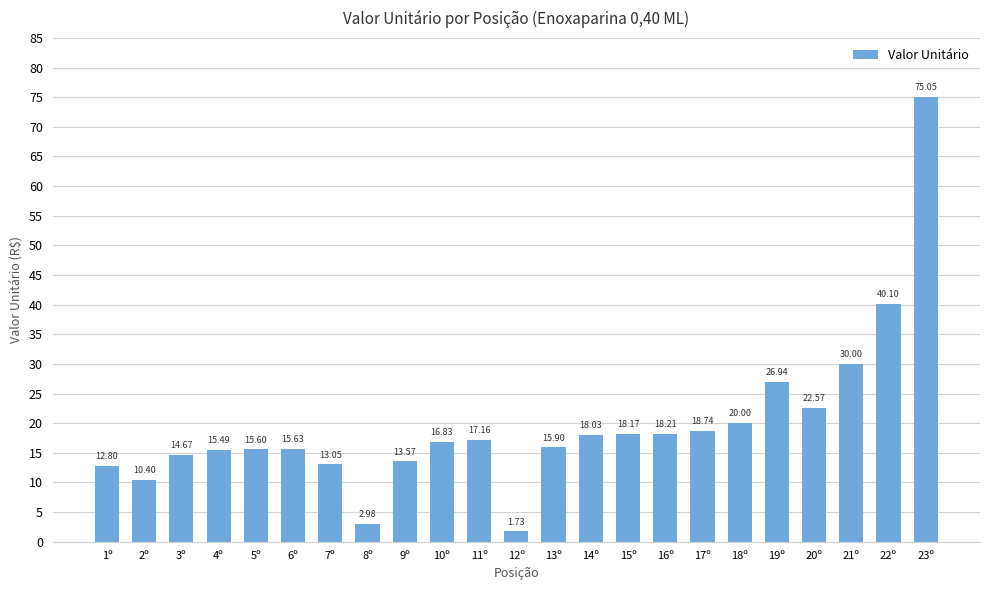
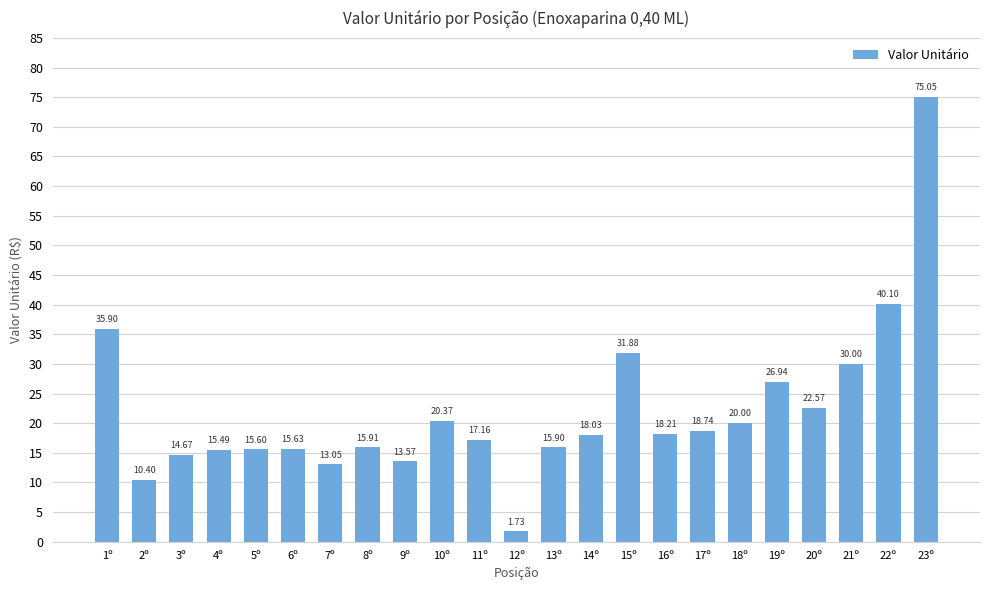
  {
-   "1º": 12.80,
+   "1º": 35.90,
    "2º": 10.40,
    "3º": 14.67,
    "4º": 15.49,
    "5º": 15.60,
    "6º": 15.63,
    "7º": 13.05,
-   "8º": 2.98,
+   "8º": 15.91,
    "9º": 13.57,
-   "10º": 16.83,
+   "10º": 20.37,
    "11º": 17.16,
    "12º": 1.73,
    "13º": 15.90,
    "14º": 18.03,
-   "15º": 18.17,
+   "15º": 31.88,
    "16º": 18.21,
    "17º": 18.74,
    "18º": 20.00,
    "19º": 26.94,
    "20º": 22.57,
    "21º": 30.00,
    "22º": 40.10,
    "23º": 75.05
  }
